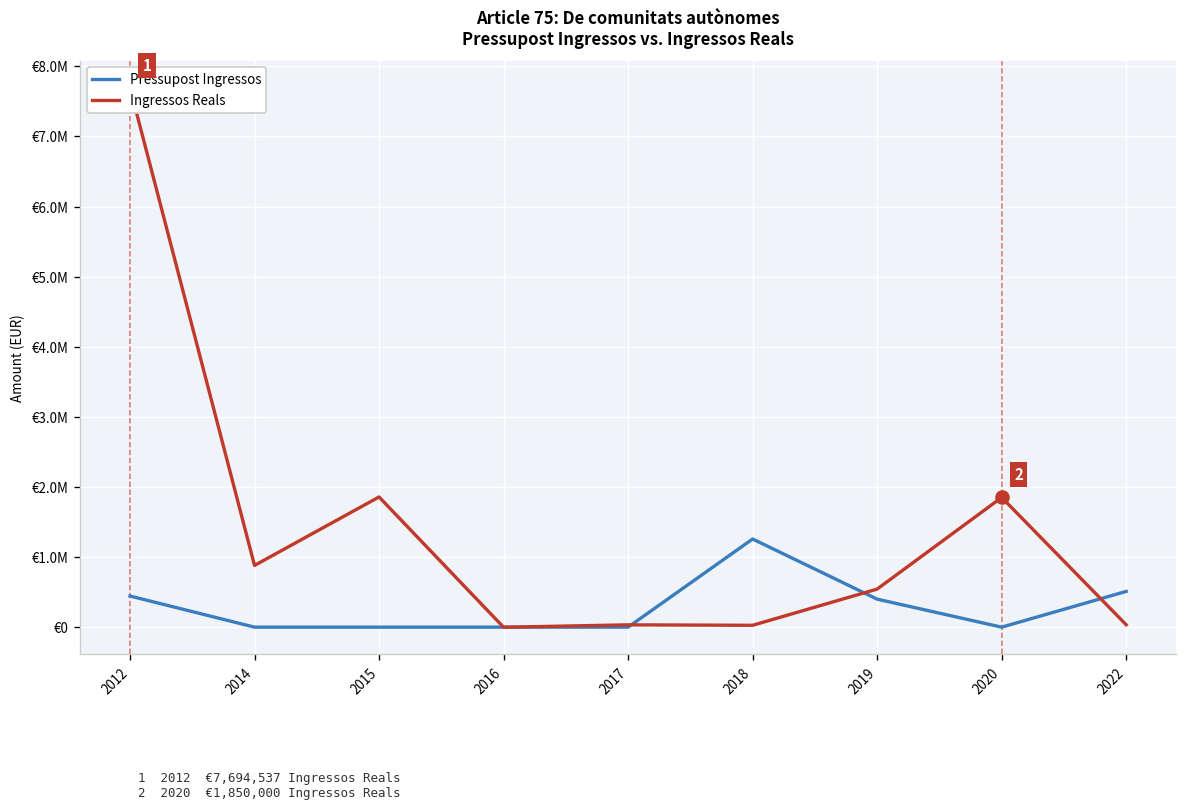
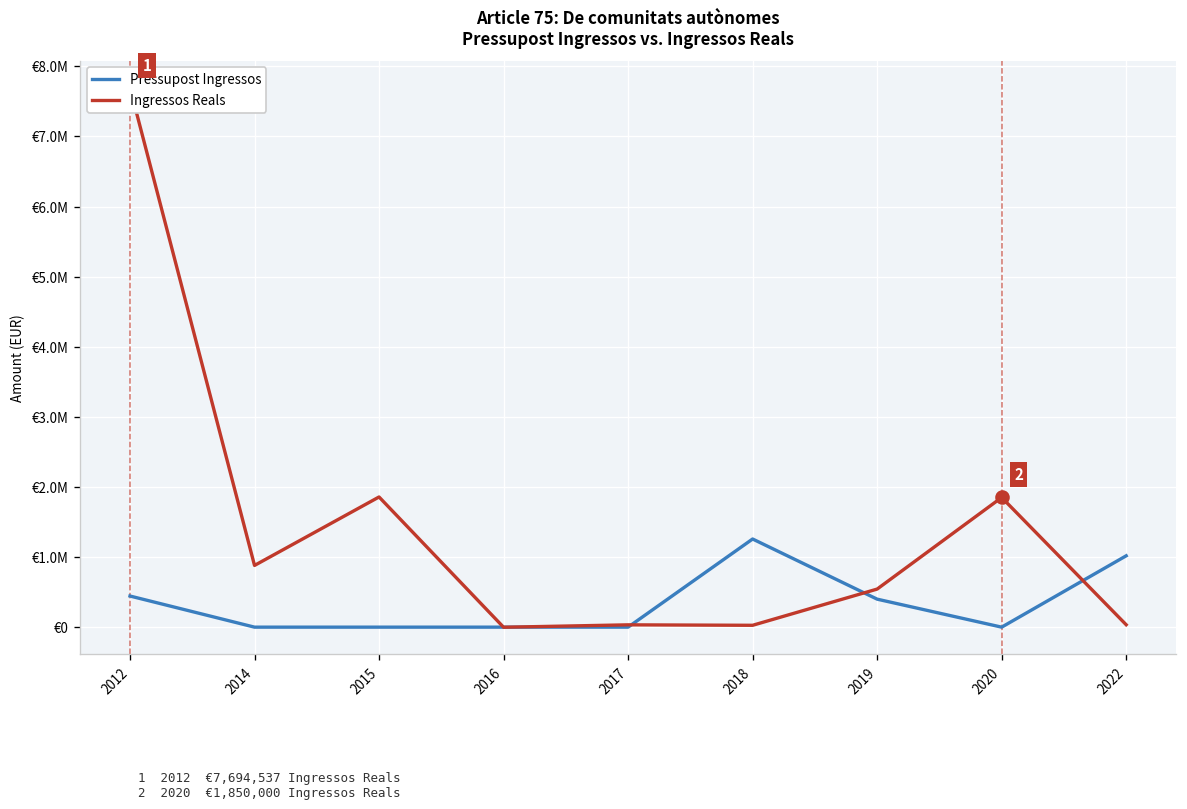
  {
    "Pressupost Ingressos": {
      "2012": "€400000",
      "2014": "€0",
      "2015": "€0",
      "2018": "€1300000",
      "2019": "€400000",
      "2020": "€0",
-     "2022": "€500000"
+     "2022": "€1000000"
    }
  }
